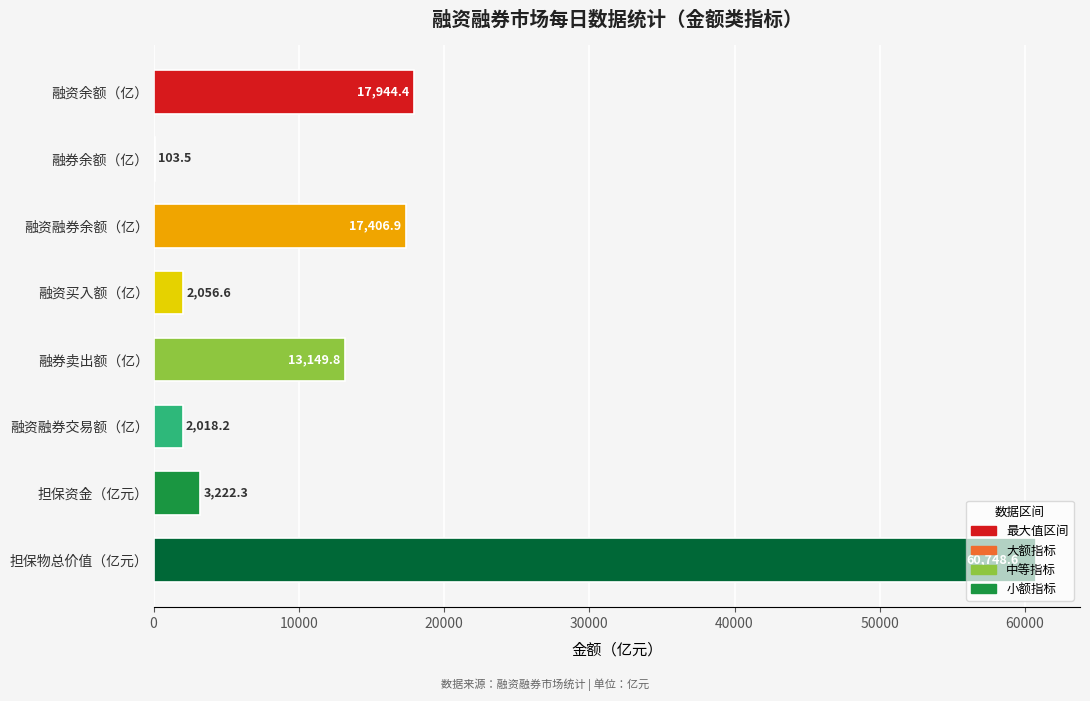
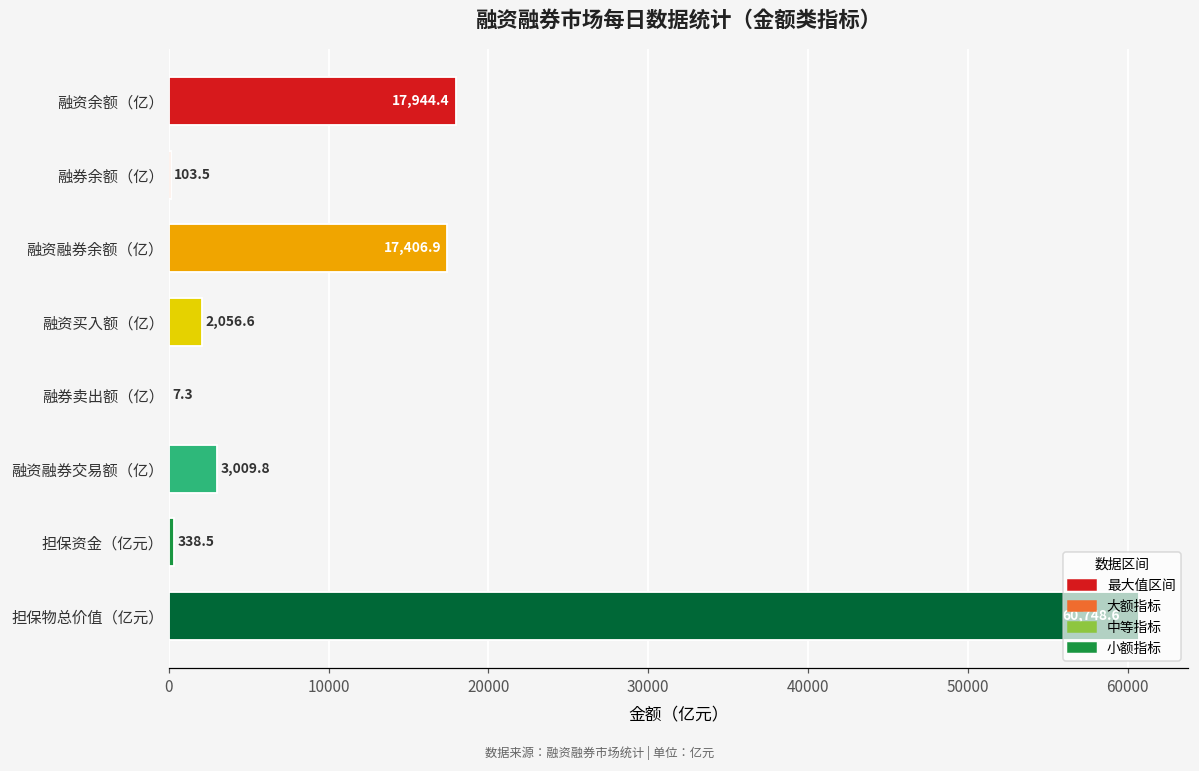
  {
    "融资余额（亿）": "17,944.4",
    "融券余额（亿）": "103.5",
    "融资融券余额（亿）": "17,406.9",
    "融资买入额（亿）": "2,056.6",
-   "融券卖出额（亿）": "13,149.8",
-   "融资融券交易额（亿）": "2,018.2",
-   "担保资金（亿元）": "3,222.3"
+   "融券卖出额（亿）": "7.3",
+   "融资融券交易额（亿）": "3,009.8",
+   "担保资金（亿元）": "338.5"
  }
